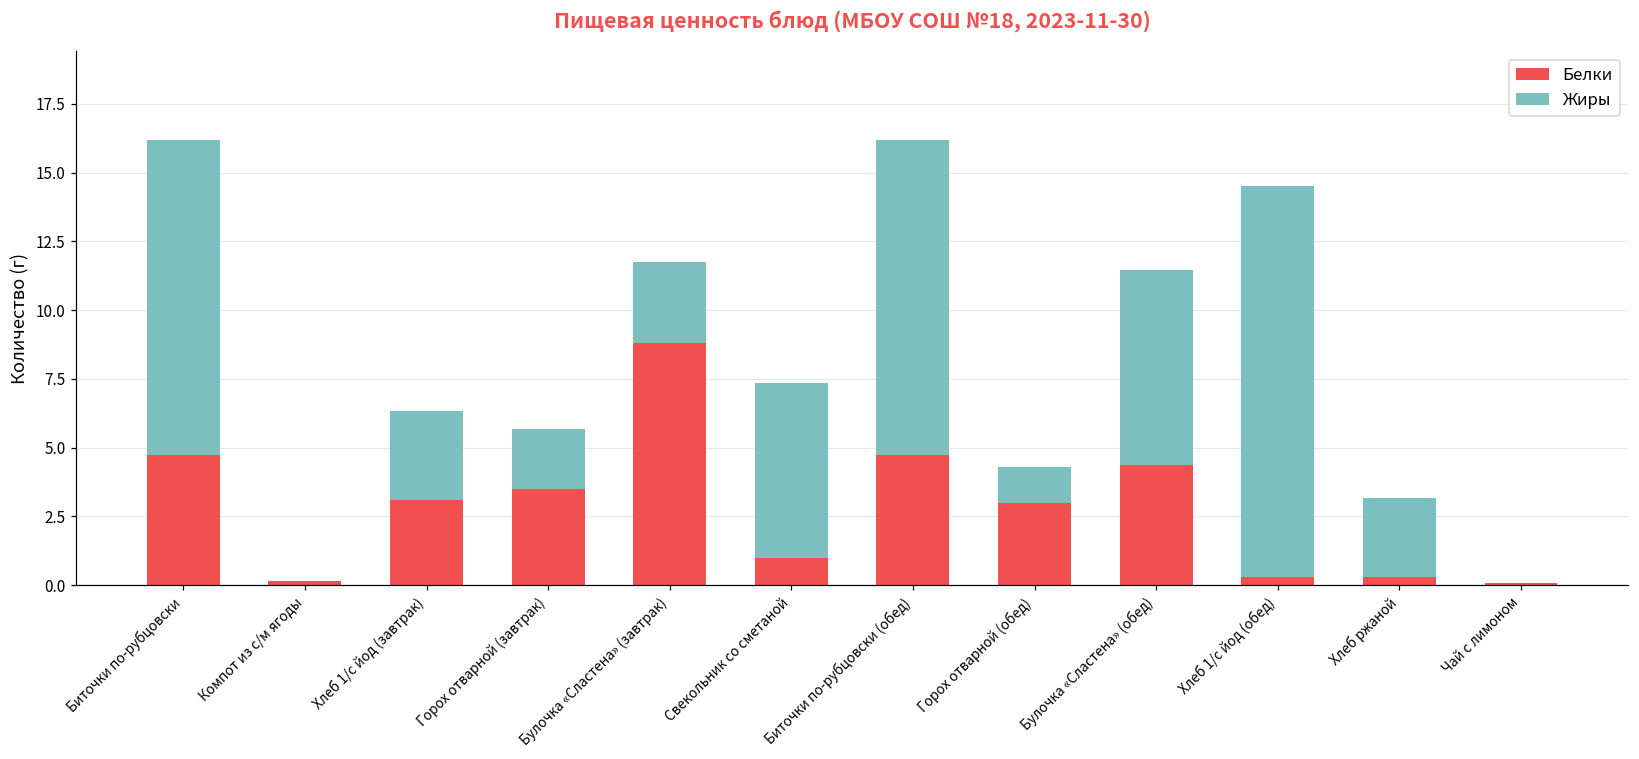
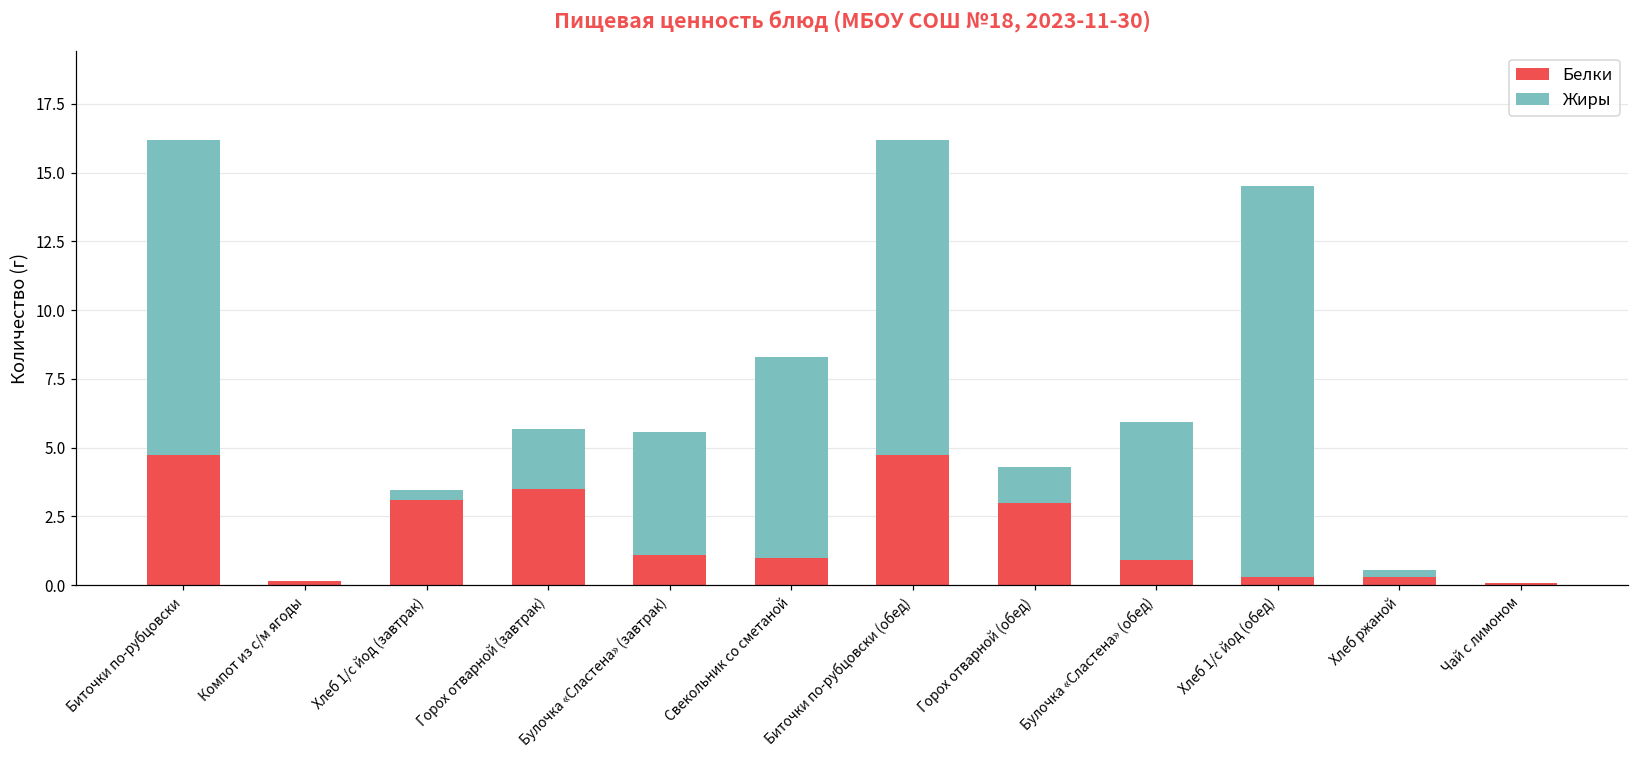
  {
    "Белки": {
      "Биточки по-рубцовски": 4.7,
      "Компот из с/м ягоды": 0.2,
      "Хлеб 1/с йод (завтрак)": 3.1,
      "Горох отварной (завтрак)": 3.5,
-     "Булочка «Сластена» (завтрак)": 8.8,
+     "Булочка «Сластена» (завтрак)": 1.1,
      "Свекольник со сметаной": 1.0,
      "Биточки по-рубцовски (обед)": 4.7,
      "Горох отварной (обед)": 3.0,
-     "Булочка «Сластена» (обед)": 4.4,
+     "Булочка «Сластена» (обед)": 0.9,
      "Хлеб 1/с йод (обед)": 0.3,
      "Хлеб ржаной": 0.3
    },
    "Жиры": {
      "Биточки по-рубцовски": 11.5,
      "Компот из с/м ягоды": 0.0,
-     "Хлеб 1/с йод (завтрак)": 3.3,
+     "Хлеб 1/с йод (завтрак)": 0.4,
      "Горох отварной (завтрак)": 2.2,
-     "Булочка «Сластена» (завтрак)": 3.0,
-     "Свекольник со сметаной": 6.3,
+     "Булочка «Сластена» (завтрак)": 4.5,
+     "Свекольник со сметаной": 7.3,
      "Биточки по-рубцовски (обед)": 11.5,
      "Горох отварной (обед)": 1.3,
-     "Булочка «Сластена» (обед)": 7.1,
+     "Булочка «Сластена» (обед)": 5.0,
      "Хлеб 1/с йод (обед)": 14.2,
-     "Хлеб ржаной": 2.9
+     "Хлеб ржаной": 0.2
    }
  }
